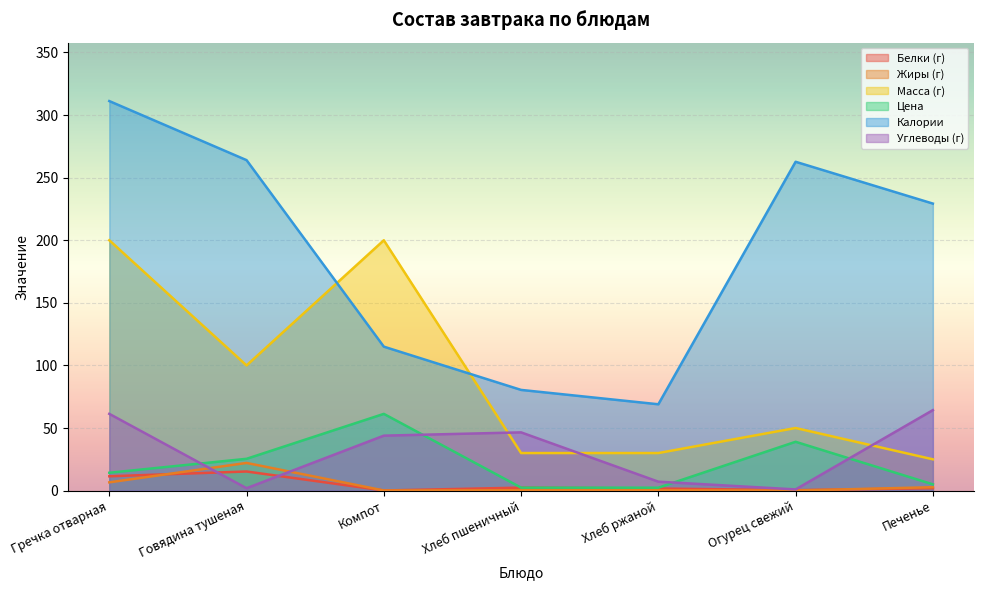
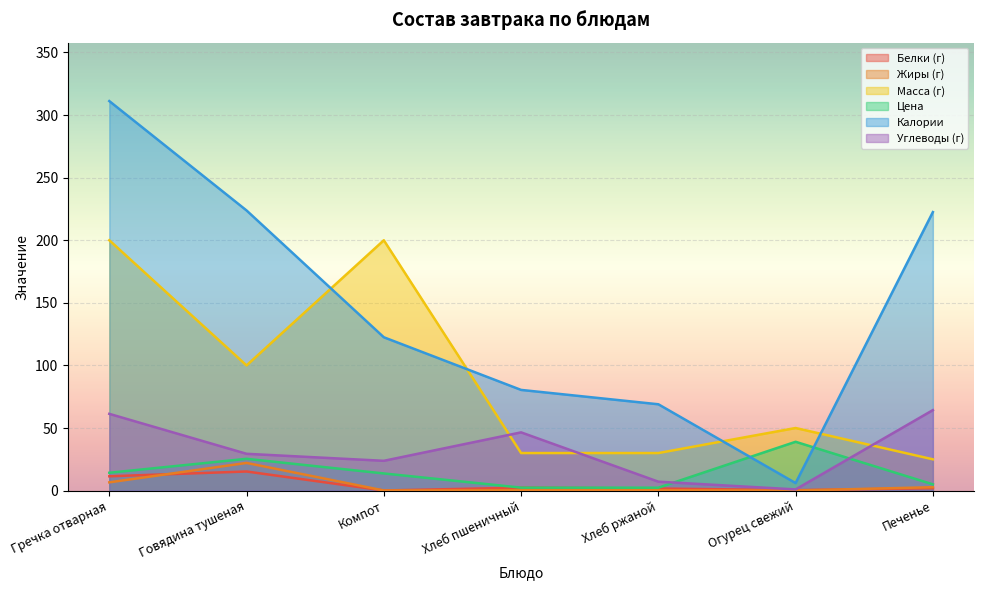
  {
    "Цена": {
      "Гречка отварная": 14,
      "Говядина тушеная": 25,
-     "Компот": 61,
+     "Компот": 14,
      "Огурец свежий": 39,
      "Печенье": 5
    },
    "Калории": {
      "Гречка отварная": 311,
-     "Говядина тушеная": 264,
-     "Компот": 115,
+     "Говядина тушеная": 224,
+     "Компот": 123,
      "Хлеб пшеничный": 80,
      "Хлеб ржаной": 69,
-     "Огурец свежий": 263,
-     "Печенье": 229
+     "Огурец свежий": 6,
+     "Печенье": 223
    },
    "Углеводы (г)": {
      "Гречка отварная": 61,
-     "Говядина тушеная": 2,
-     "Компот": 44,
+     "Говядина тушеная": 29,
+     "Компот": 24,
      "Хлеб пшеничный": 47,
      "Хлеб ржаной": 7,
      "Печенье": 64
    }
  }
